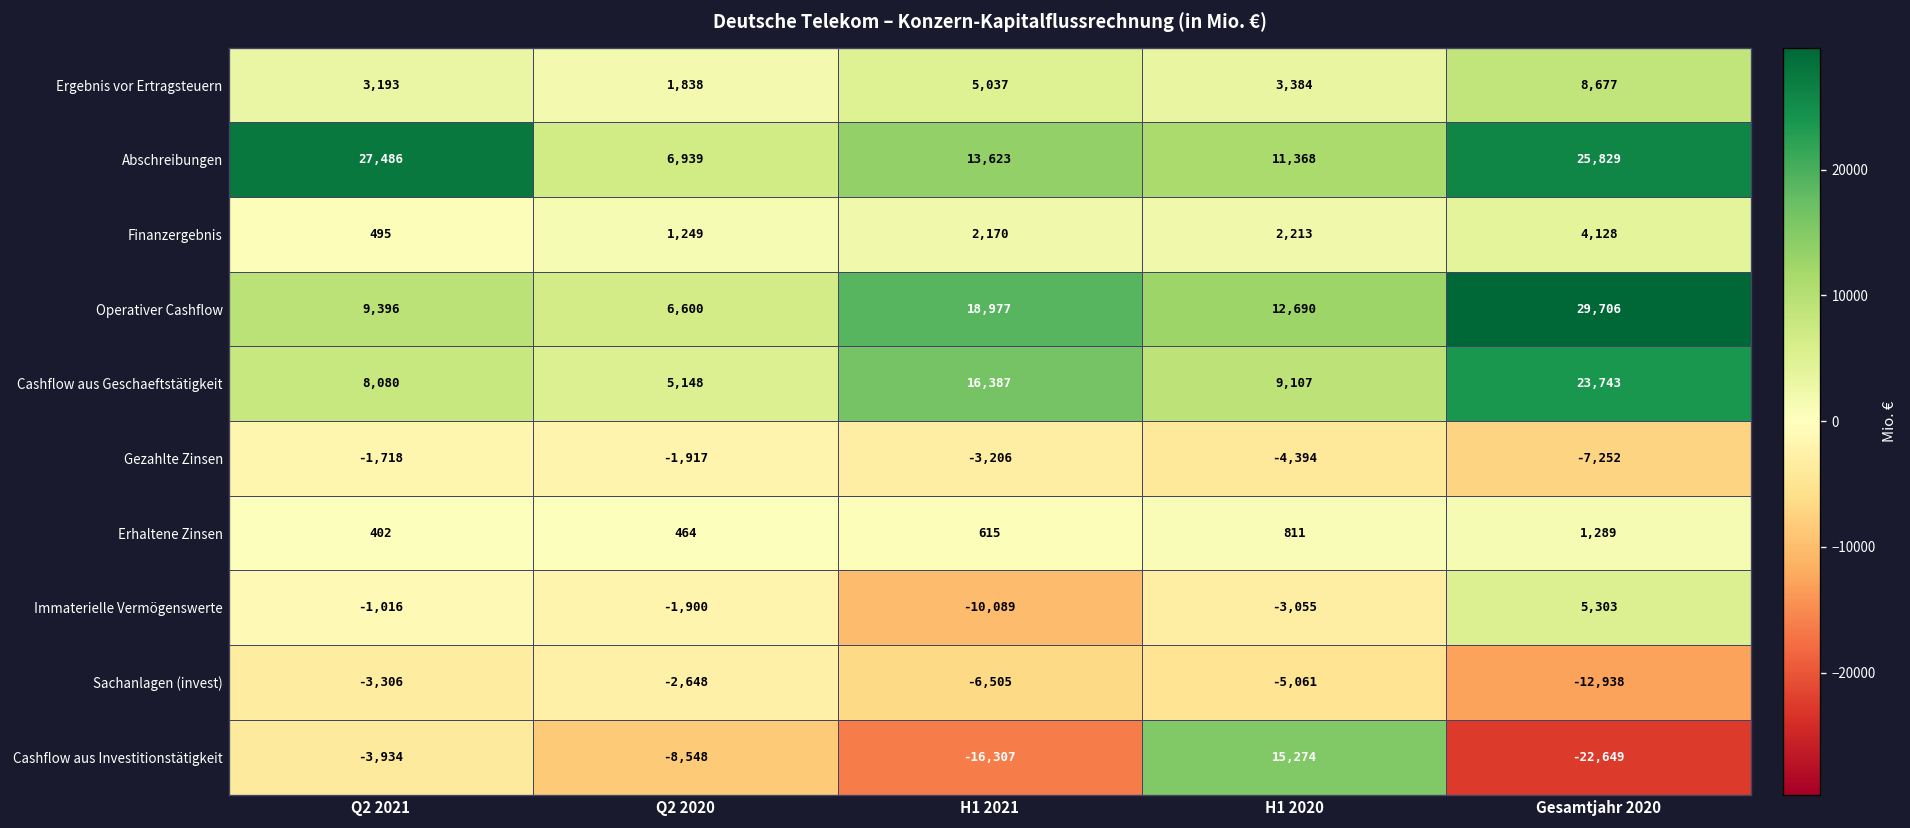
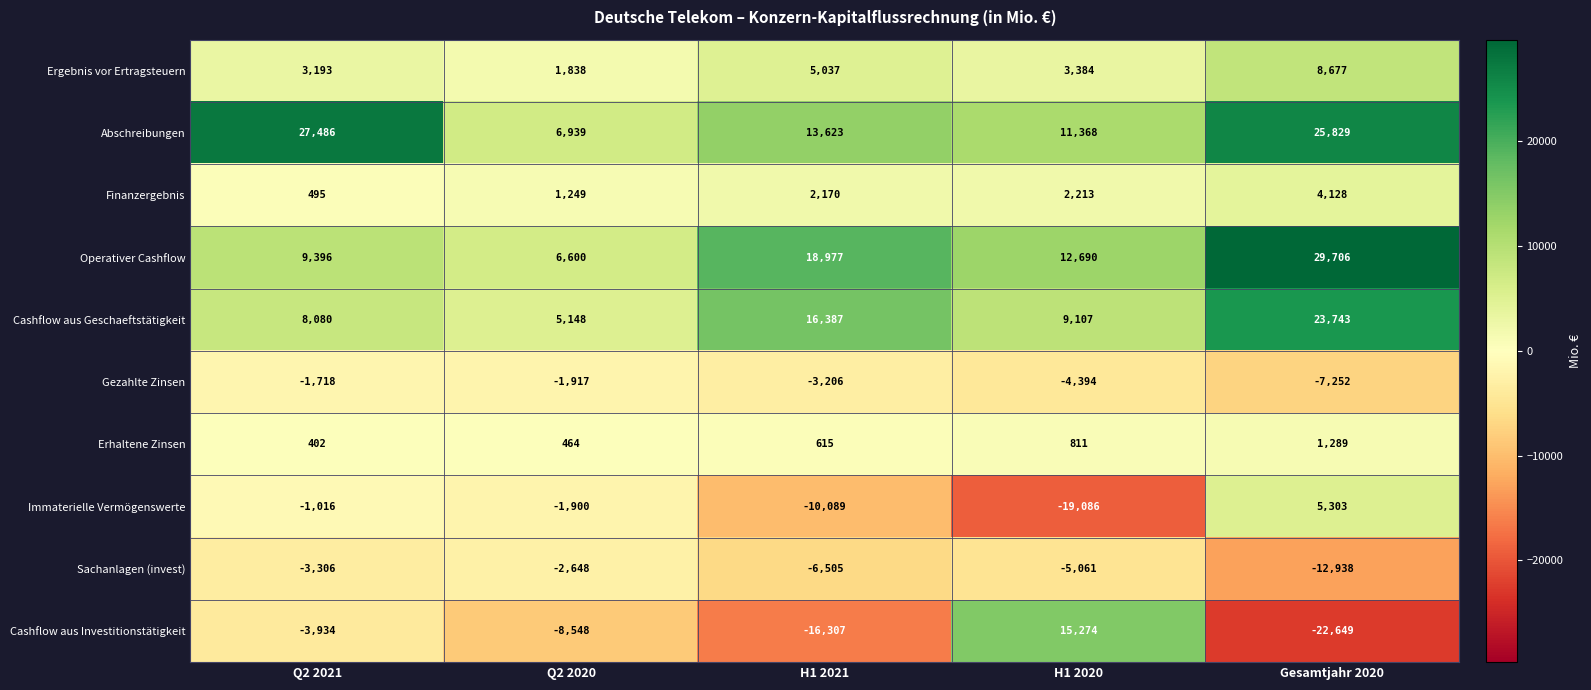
  {
    "Ergebnis vor Ertragsteuern": {
      "Q2 2021": "3,193",
      "Q2 2020": "1,838",
      "H1 2021": "5,037",
      "H1 2020": "3,384",
      "Gesamtjahr 2020": "8,677"
    },
    "Abschreibungen": {
      "Q2 2021": "27,486",
      "Q2 2020": "6,939",
      "H1 2021": "13,623",
      "H1 2020": "11,368",
      "Gesamtjahr 2020": "25,829"
    },
    "Finanzergebnis": {
      "Q2 2021": "495",
      "Q2 2020": "1,249",
      "H1 2021": "2,170",
      "H1 2020": "2,213",
      "Gesamtjahr 2020": "4,128"
    },
    "Operativer Cashflow": {
      "Q2 2021": "9,396",
      "Q2 2020": "6,600",
      "H1 2021": "18,977",
      "H1 2020": "12,690",
      "Gesamtjahr 2020": "29,706"
    },
    "Cashflow aus Geschaeftstätigkeit": {
      "Q2 2021": "8,080",
      "Q2 2020": "5,148",
      "H1 2021": "16,387",
      "H1 2020": "9,107",
      "Gesamtjahr 2020": "23,743"
    },
    "Gezahlte Zinsen": {
      "Q2 2021": "-1,718",
      "Q2 2020": "-1,917",
      "H1 2021": "-3,206",
      "H1 2020": "-4,394",
      "Gesamtjahr 2020": "-7,252"
    },
    "Erhaltene Zinsen": {
      "Q2 2021": "402",
      "Q2 2020": "464",
      "H1 2021": "615",
      "H1 2020": "811",
      "Gesamtjahr 2020": "1,289"
    },
    "Immaterielle Vermögenswerte": {
      "Q2 2021": "-1,016",
      "Q2 2020": "-1,900",
      "H1 2021": "-10,089",
-     "H1 2020": "-3,055",
+     "H1 2020": "-19,086",
      "Gesamtjahr 2020": "5,303"
    },
    "Sachanlagen (invest)": {
      "Q2 2021": "-3,306",
      "Q2 2020": "-2,648",
      "H1 2021": "-6,505",
      "H1 2020": "-5,061",
      "Gesamtjahr 2020": "-12,938"
    },
    "Cashflow aus Investitionstätigkeit": {
      "Q2 2021": "-3,934",
      "Q2 2020": "-8,548",
      "H1 2021": "-16,307",
      "H1 2020": "15,274",
      "Gesamtjahr 2020": "-22,649"
    }
  }
